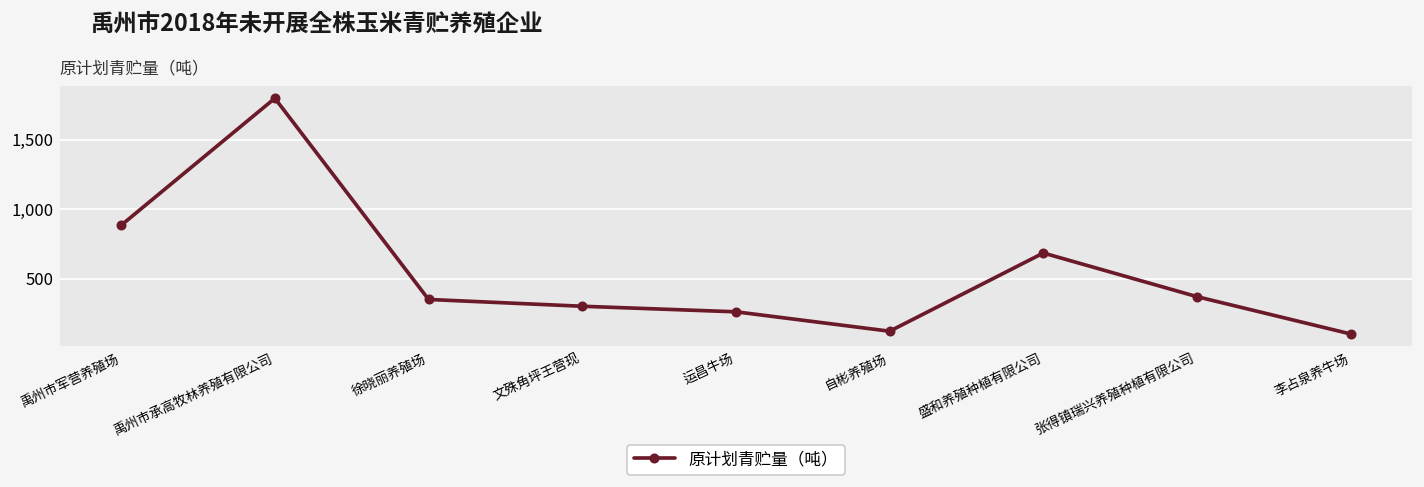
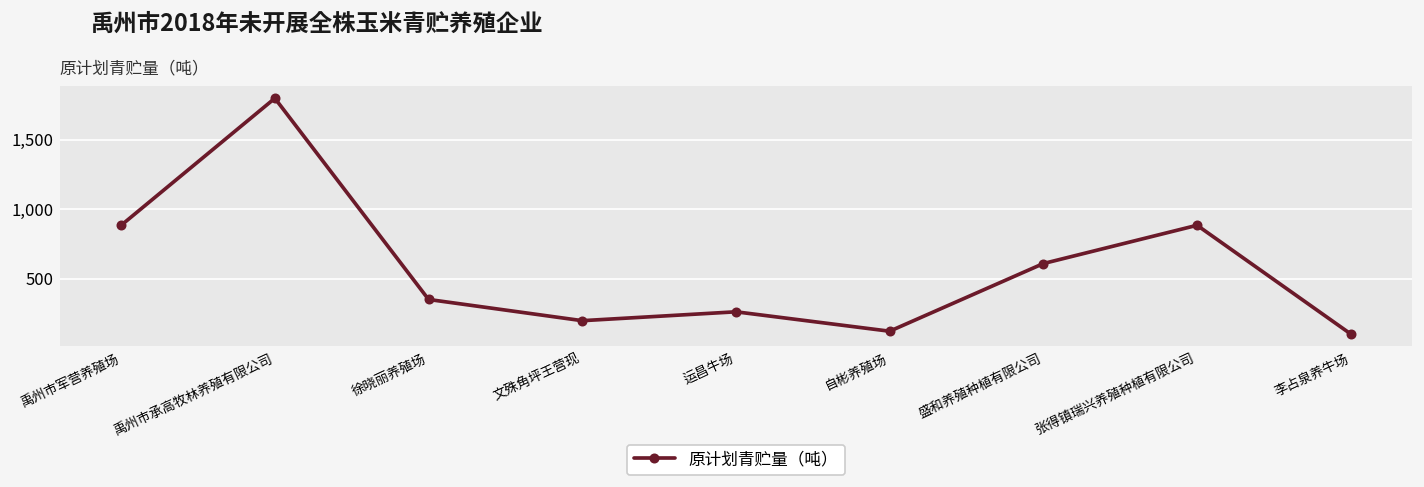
  {
    "禹州市军营养殖场": "880",
    "禹州市承高牧林养殖有限公司": "1,800",
    "徐晓丽养殖场": "350",
-   "文殊角坪王营现": "300",
+   "文殊角坪王营现": "200",
    "运昌牛场": "260",
    "自彬养殖场": "120",
-   "盛和养殖种植有限公司": "680",
-   "张得镇瑞兴养殖种植有限公司": "370",
+   "盛和养殖种植有限公司": "610",
+   "张得镇瑞兴养殖种植有限公司": "880",
    "李占泉养牛场": "100"
  }
